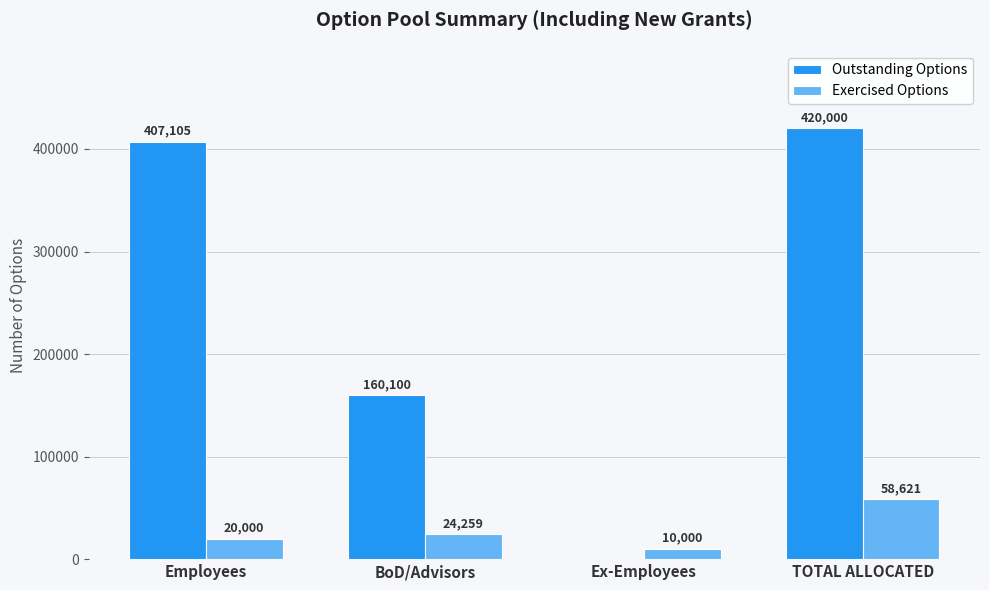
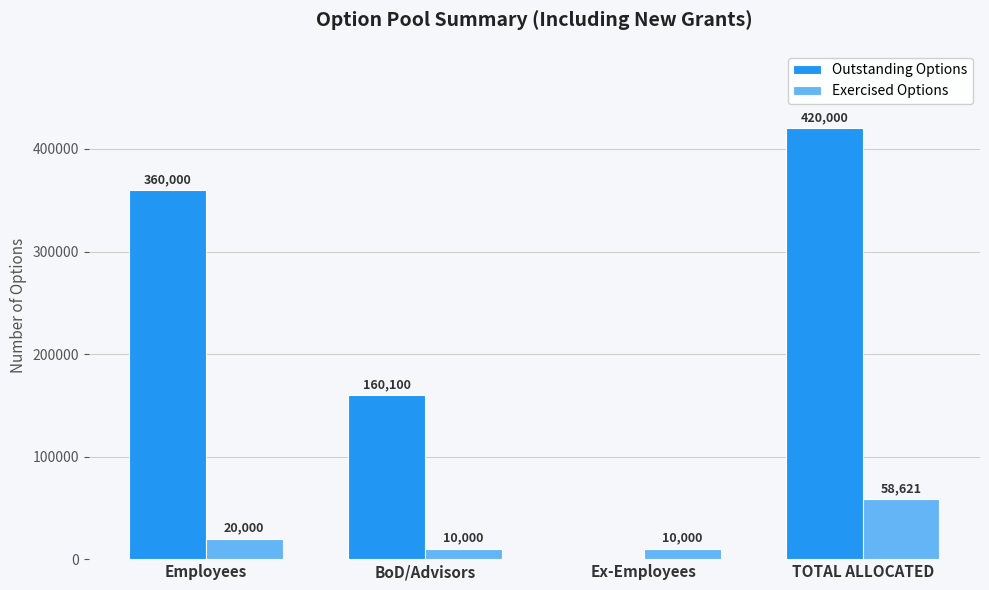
  {
    "Outstanding Options": {
-     "Employees": "407,105",
+     "Employees": "360,000",
      "BoD/Advisors": "160,100",
      "TOTAL ALLOCATED": "420,000"
    },
    "Exercised Options": {
      "Employees": "20,000",
-     "BoD/Advisors": "24,259",
+     "BoD/Advisors": "10,000",
      "Ex-Employees": "10,000",
      "TOTAL ALLOCATED": "58,621"
    }
  }
